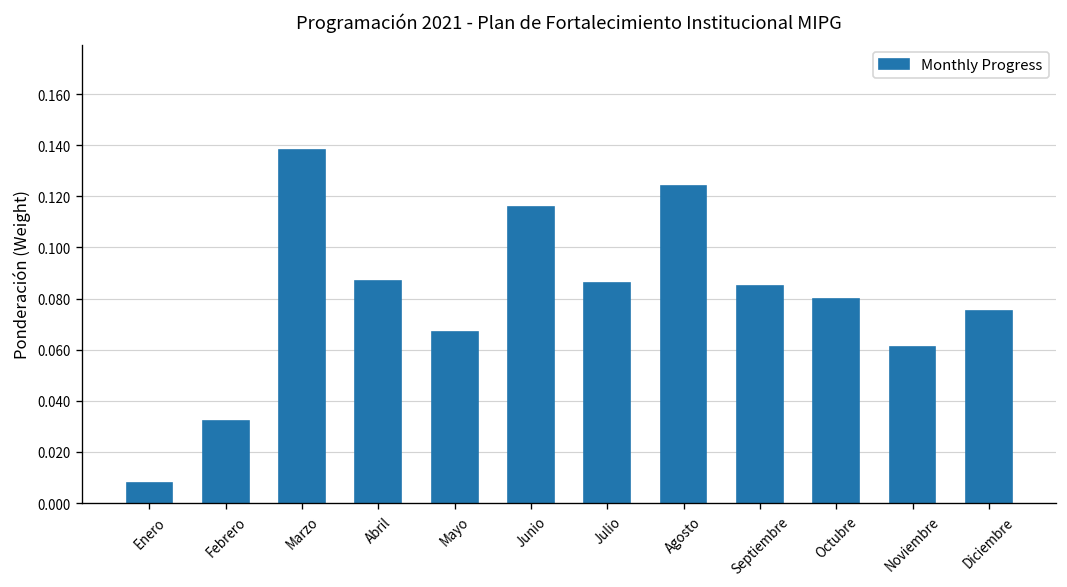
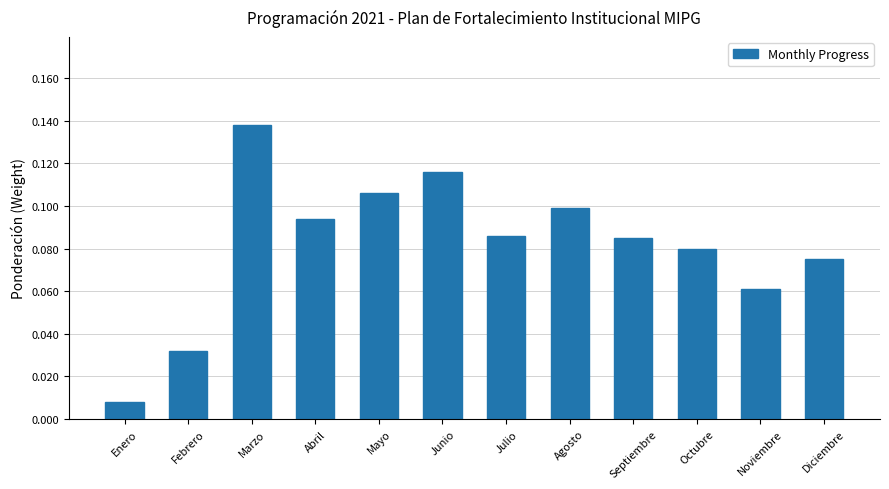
  {
    "Enero": 0.008,
    "Febrero": 0.032,
    "Marzo": 0.138,
-   "Abril": 0.087,
-   "Mayo": 0.067,
+   "Abril": 0.094,
+   "Mayo": 0.106,
    "Junio": 0.116,
    "Julio": 0.086,
-   "Agosto": 0.124,
+   "Agosto": 0.099,
    "Septiembre": 0.085,
    "Octubre": 0.080,
    "Noviembre": 0.061,
    "Diciembre": 0.075
  }
